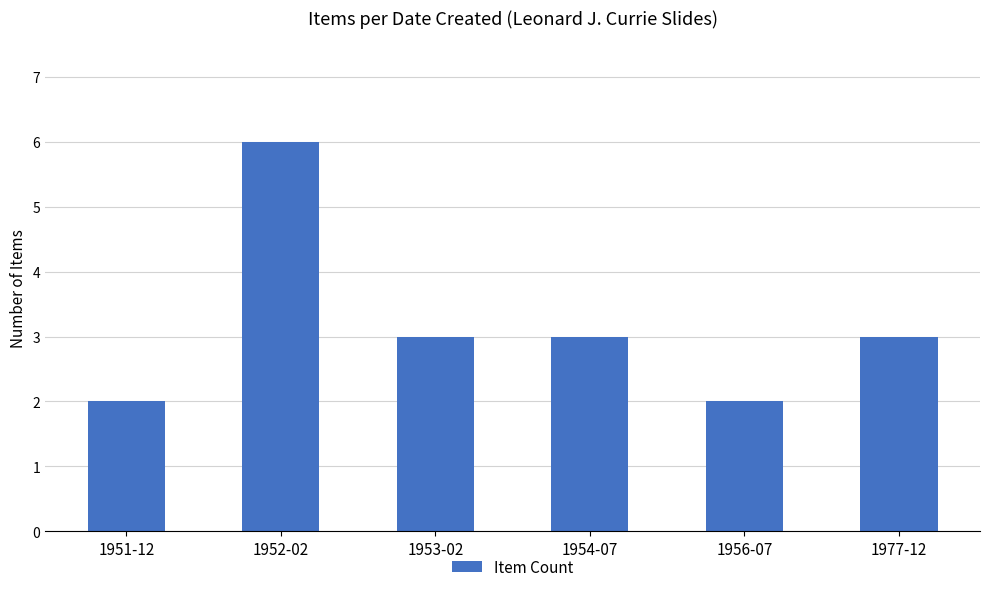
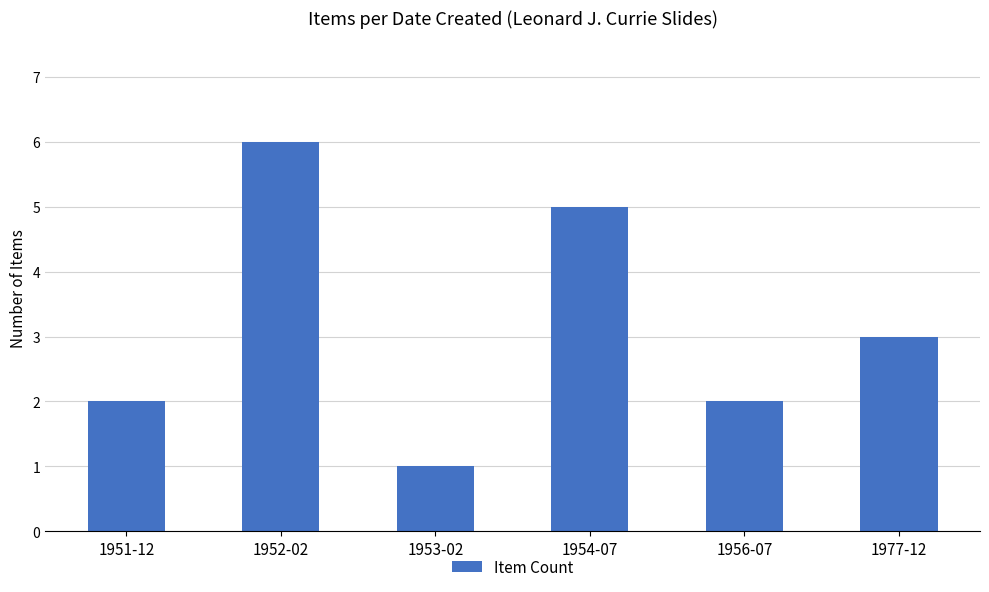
  {
    "1951-12": 2,
    "1952-02": 6,
-   "1953-02": 3,
-   "1954-07": 3,
+   "1953-02": 1,
+   "1954-07": 5,
    "1956-07": 2,
    "1977-12": 3
  }
